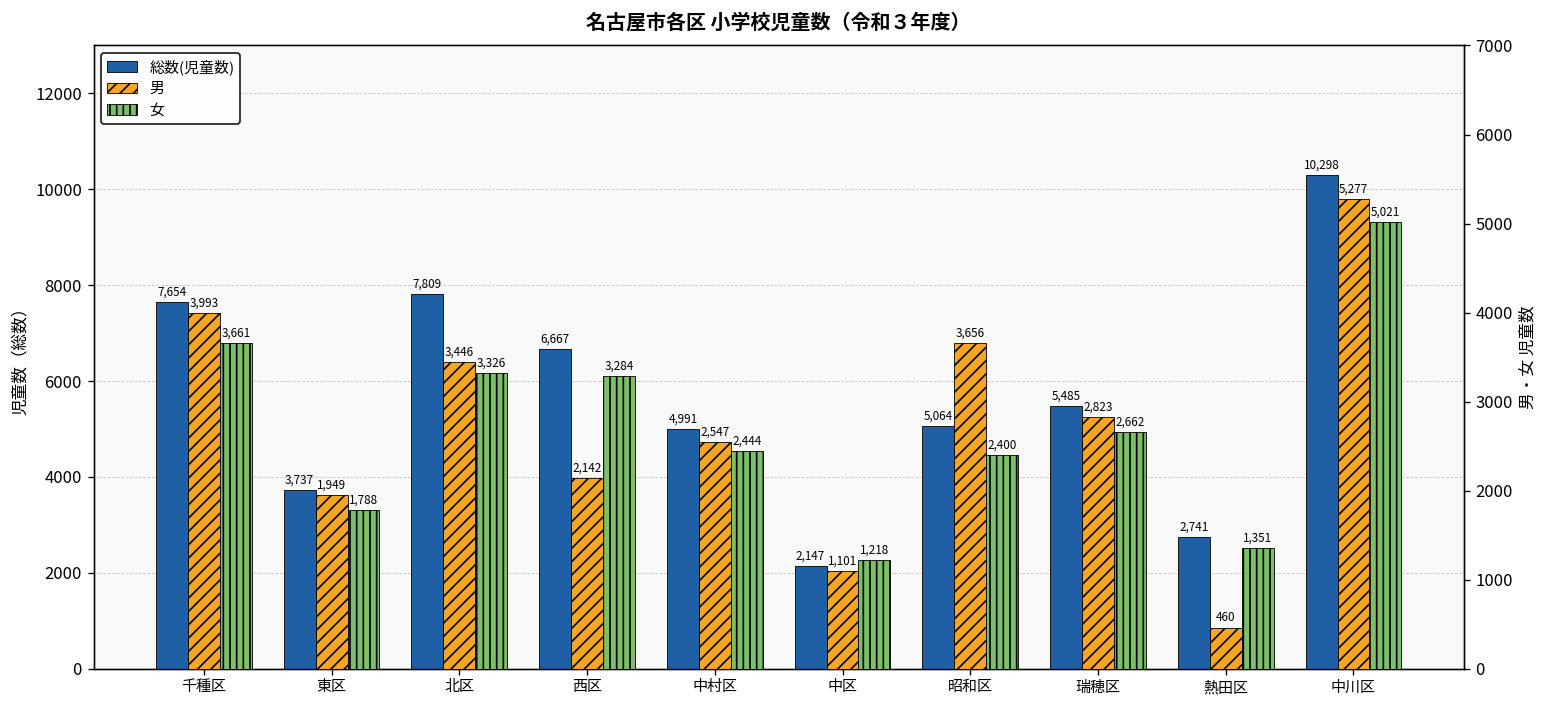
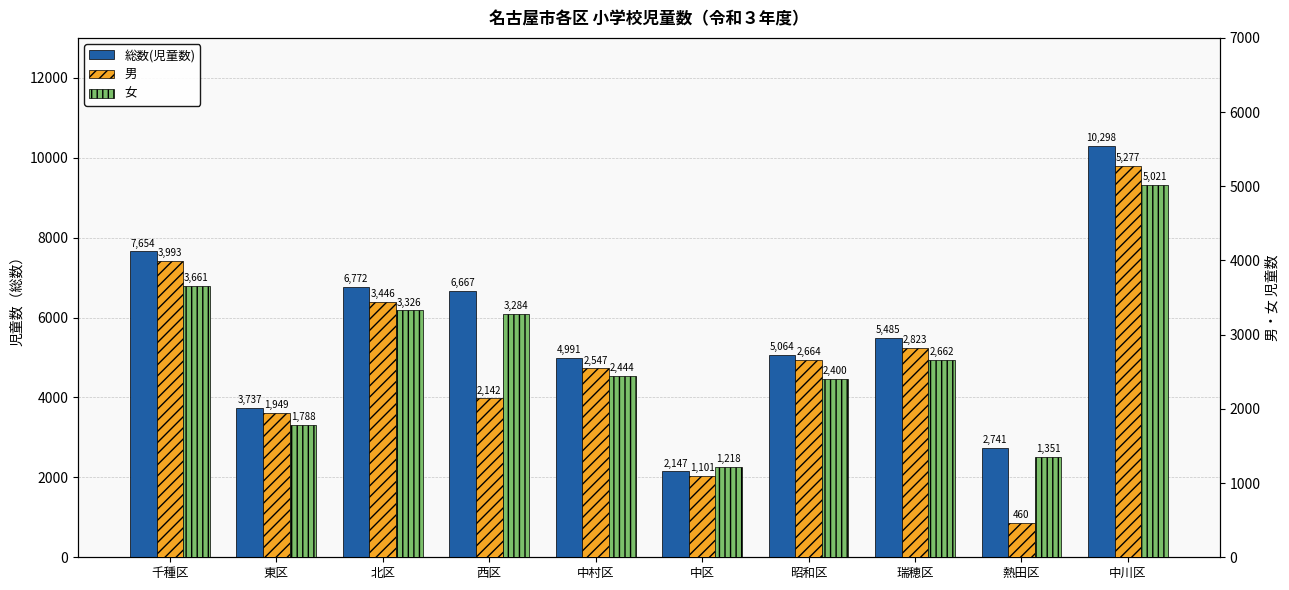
  {
    "総数(児童数)": {
      "千種区": "7,654",
      "東区": "3,737",
-     "北区": "7,809",
+     "北区": "6,772",
      "西区": "6,667",
      "中村区": "4,991",
      "中区": "2,147",
      "昭和区": "5,064",
      "瑞穂区": "5,485",
      "熱田区": "2,741",
      "中川区": "10,298"
    },
    "男": {
      "千種区": "3,993",
      "東区": "1,949",
      "北区": "3,446",
      "西区": "2,142",
      "中村区": "2,547",
      "中区": "1,101",
-     "昭和区": "3,656",
+     "昭和区": "2,664",
      "瑞穂区": "2,823",
      "熱田区": "460",
      "中川区": "5,277"
    },
    "女": {
      "千種区": "3,661",
      "東区": "1,788",
      "北区": "3,326",
      "西区": "3,284",
      "中村区": "2,444",
      "中区": "1,218",
      "昭和区": "2,400",
      "瑞穂区": "2,662",
      "熱田区": "1,351",
      "中川区": "5,021"
    }
  }
